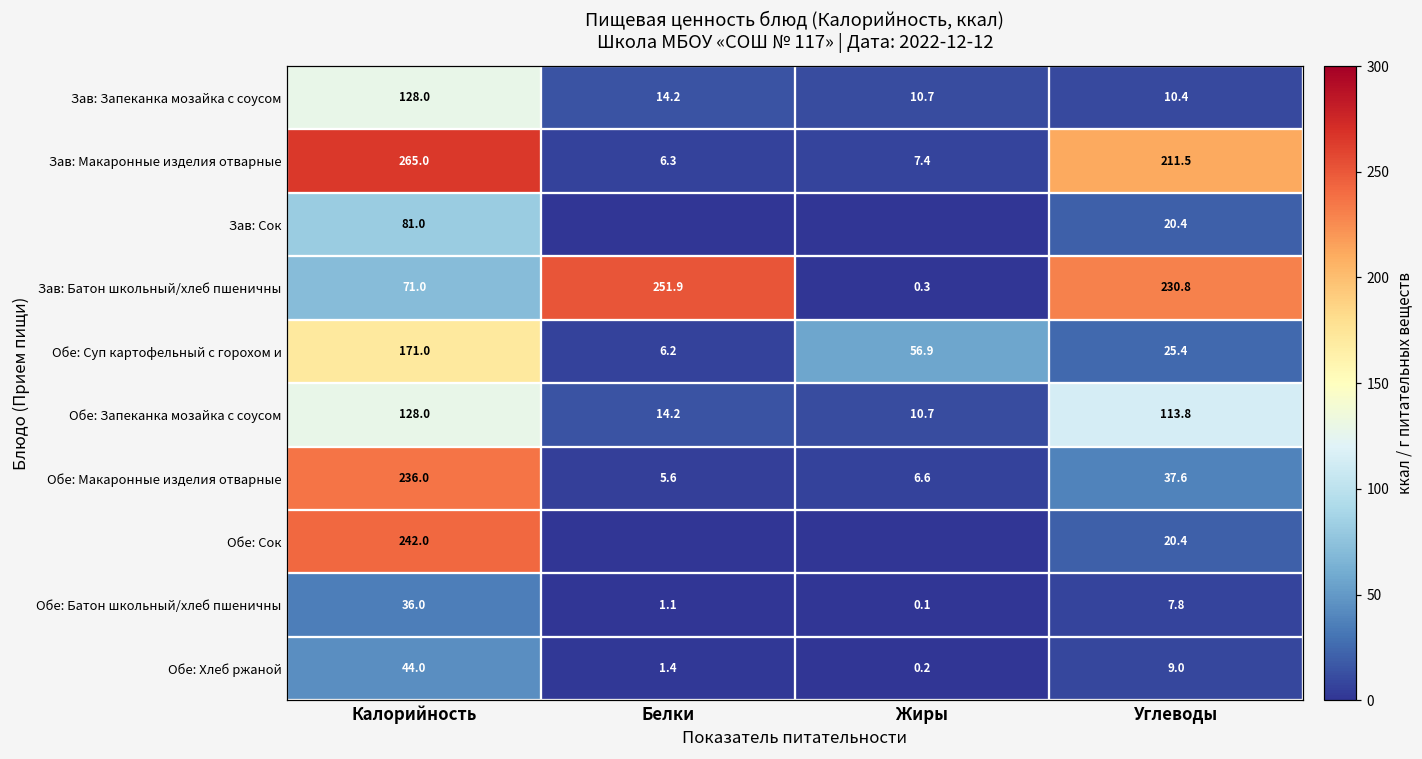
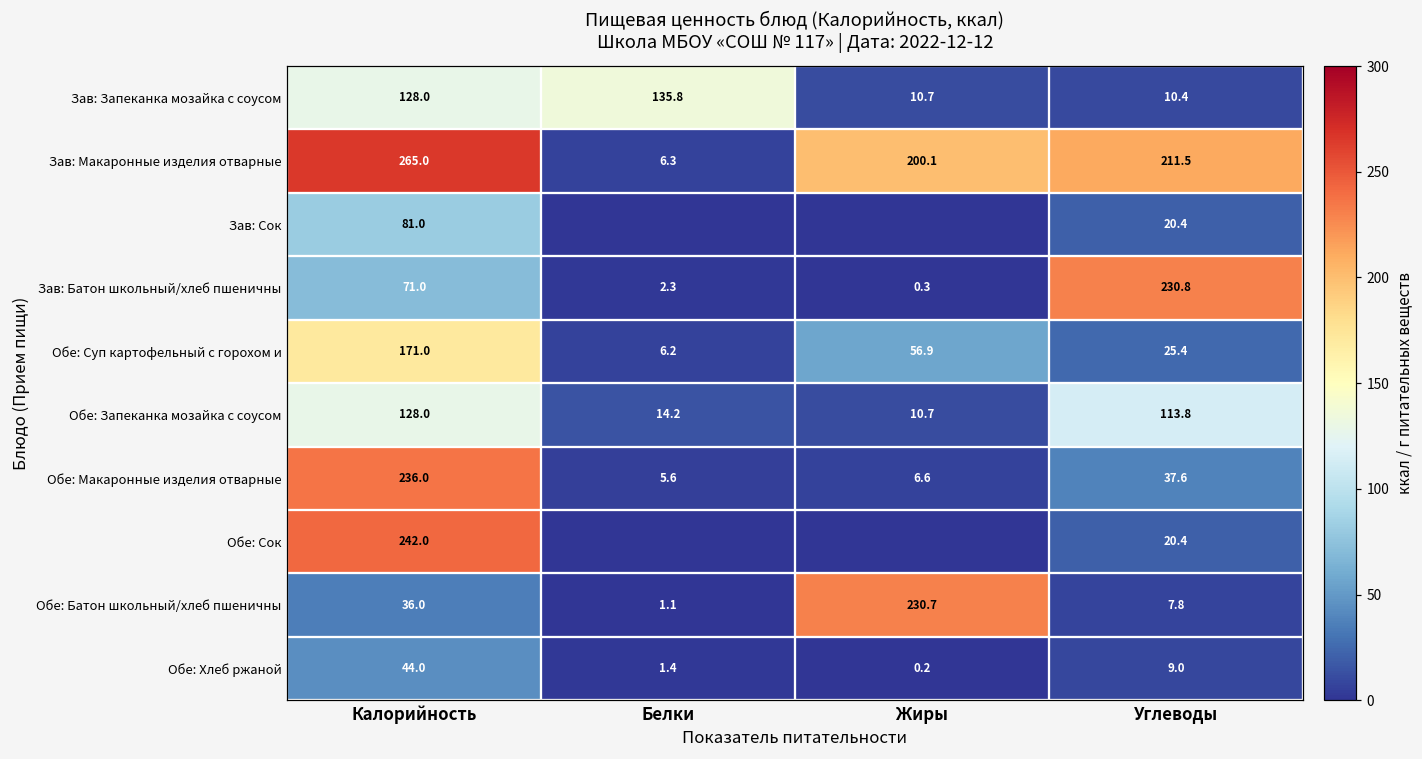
  {
    "Зав: Запеканка мозайка с соусом": {
      "Калорийность": 128.0,
-     "Белки": 14.2,
+     "Белки": 135.8,
      "Жиры": 10.7,
      "Углеводы": 10.4
    },
    "Зав: Макаронные изделия отварные": {
      "Калорийность": 265.0,
      "Белки": 6.3,
-     "Жиры": 7.4,
+     "Жиры": 200.1,
      "Углеводы": 211.5
    },
    "Зав: Сок": {
      "Калорийность": 81.0,
      "Углеводы": 20.4
    },
    "Зав: Батон школьный/хлеб пшеничны": {
      "Калорийность": 71.0,
-     "Белки": 251.9,
+     "Белки": 2.3,
      "Жиры": 0.3,
      "Углеводы": 230.8
    },
    "Обе: Суп картофельный с горохом и": {
      "Калорийность": 171.0,
      "Белки": 6.2,
      "Жиры": 56.9,
      "Углеводы": 25.4
    },
    "Обе: Запеканка мозайка с соусом": {
      "Калорийность": 128.0,
      "Белки": 14.2,
      "Жиры": 10.7,
      "Углеводы": 113.8
    },
    "Обе: Макаронные изделия отварные": {
      "Калорийность": 236.0,
      "Белки": 5.6,
      "Жиры": 6.6,
      "Углеводы": 37.6
    },
    "Обе: Сок": {
      "Калорийность": 242.0,
      "Углеводы": 20.4
    },
    "Обе: Батон школьный/хлеб пшеничны": {
      "Калорийность": 36.0,
      "Белки": 1.1,
-     "Жиры": 0.1,
+     "Жиры": 230.7,
      "Углеводы": 7.8
    },
    "Обе: Хлеб ржаной": {
      "Калорийность": 44.0,
      "Белки": 1.4,
      "Жиры": 0.2,
      "Углеводы": 9.0
    }
  }
